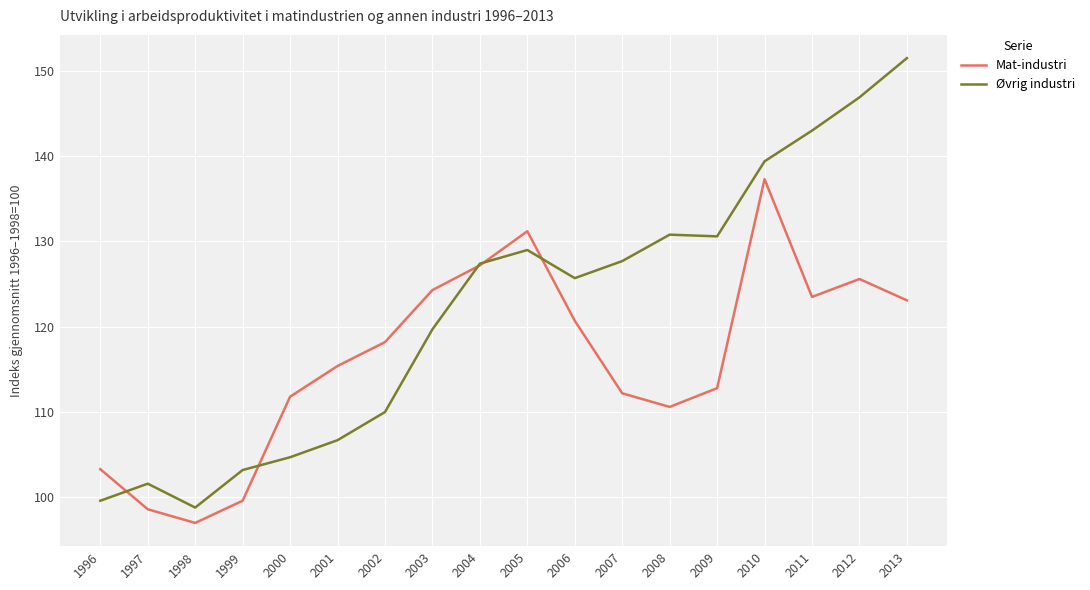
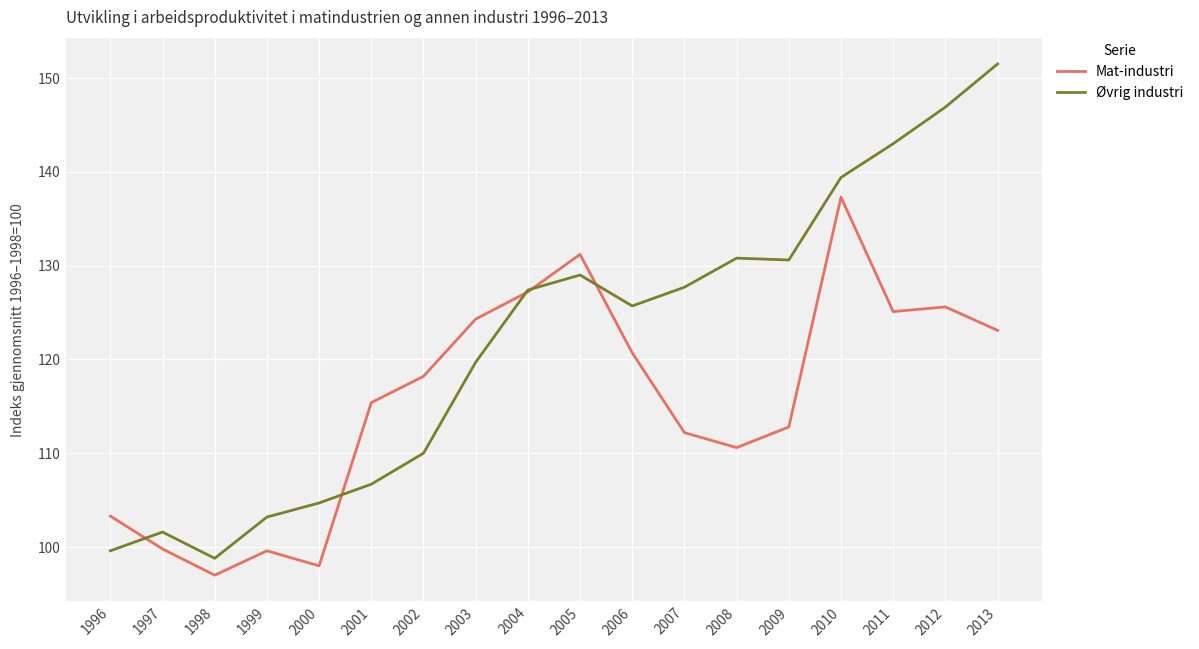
  {
    "Mat-industri": {
      "1996": 103,
-     "1997": 99,
+     "1997": 100,
      "1998": 97,
      "1999": 100,
-     "2000": 112,
+     "2000": 98,
      "2001": 115,
      "2002": 118,
      "2003": 124,
      "2005": 131,
      "2006": 121,
      "2007": 112,
      "2008": 111,
      "2009": 113,
      "2010": 137,
-     "2011": 124,
+     "2011": 125,
      "2012": 126,
      "2013": 123
    },
    "Øvrig industri": {
      "1996": 100,
      "1997": 102,
      "1998": 99,
      "1999": 103,
      "2000": 105,
      "2001": 107,
      "2002": 110,
      "2003": 120,
      "2005": 129,
      "2006": 126,
      "2007": 128,
      "2008": 131,
      "2009": 131,
      "2010": 139,
      "2011": 143,
      "2012": 147,
      "2013": 152
    }
  }
